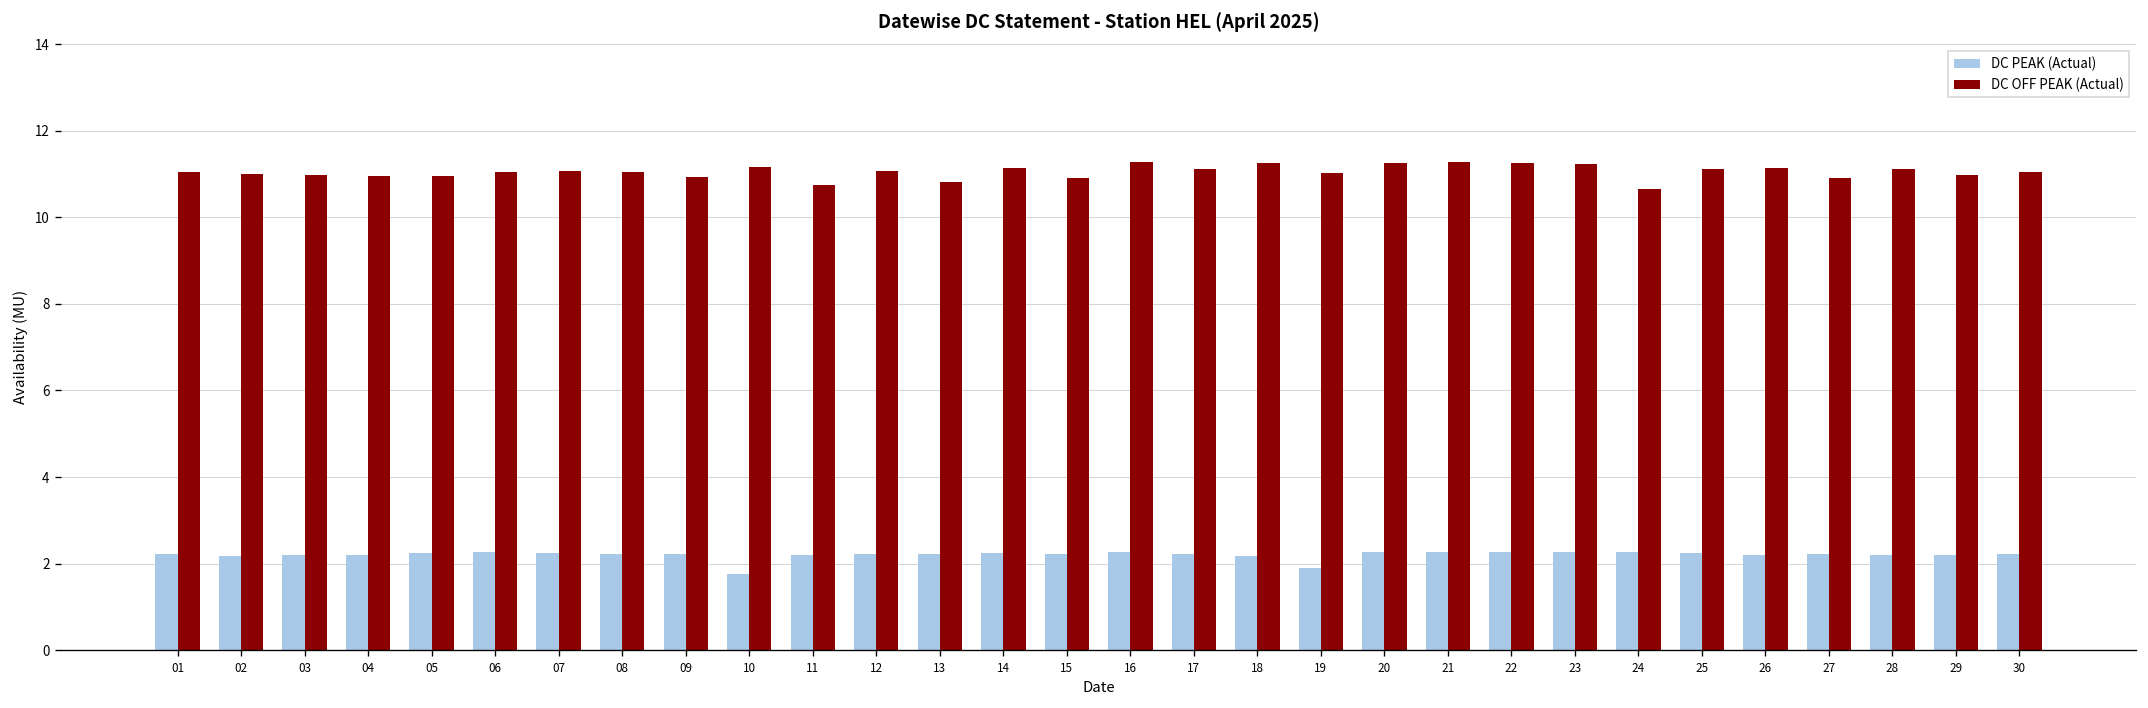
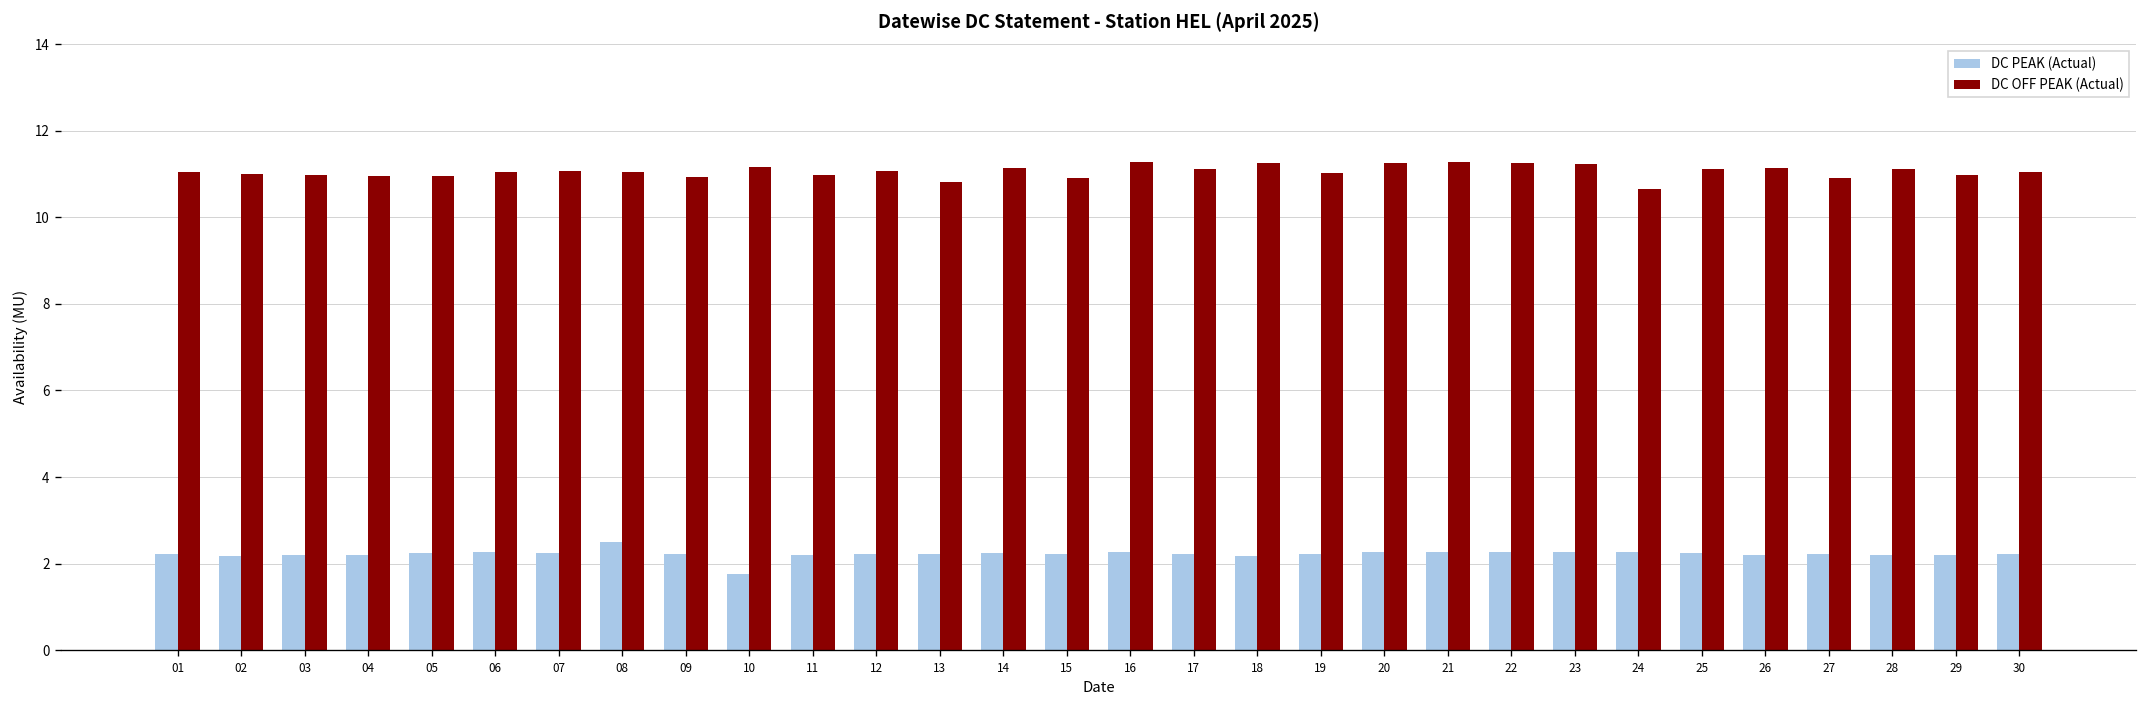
  {
    "DC PEAK (Actual)": {
      "01": 2.2,
      "02": 2.2,
      "03": 2.2,
      "04": 2.2,
      "05": 2.2,
      "06": 2.3,
      "07": 2.2,
-     "08": 2.2,
+     "08": 2.5,
      "09": 2.2,
      "10": 1.8,
      "11": 2.2,
      "12": 2.2,
      "13": 2.2,
      "14": 2.2,
      "15": 2.2,
      "16": 2.3,
      "17": 2.2,
      "18": 2.2,
-     "19": 1.9,
+     "19": 2.2,
      "20": 2.3,
      "21": 2.3,
      "22": 2.3,
      "23": 2.3,
      "24": 2.3,
      "25": 2.2,
      "26": 2.2,
      "27": 2.2,
      "28": 2.2,
      "29": 2.2,
      "30": 2.2
    },
    "DC OFF PEAK (Actual)": {
      "01": 11.1,
      "02": 11.0,
      "03": 11.0,
      "04": 11.0,
      "05": 11.0,
      "06": 11.1,
      "07": 11.1,
      "08": 11.1,
      "09": 10.9,
      "10": 11.2,
-     "11": 10.7,
+     "11": 11.0,
      "12": 11.1,
      "13": 10.8,
      "14": 11.1,
      "15": 10.9,
      "16": 11.3,
      "17": 11.1,
      "18": 11.3,
      "19": 11.0,
      "20": 11.3,
      "21": 11.3,
      "22": 11.3,
      "23": 11.2,
      "24": 10.7,
      "25": 11.1,
      "26": 11.1,
      "27": 10.9,
      "28": 11.1,
      "29": 11.0,
      "30": 11.1
    }
  }
